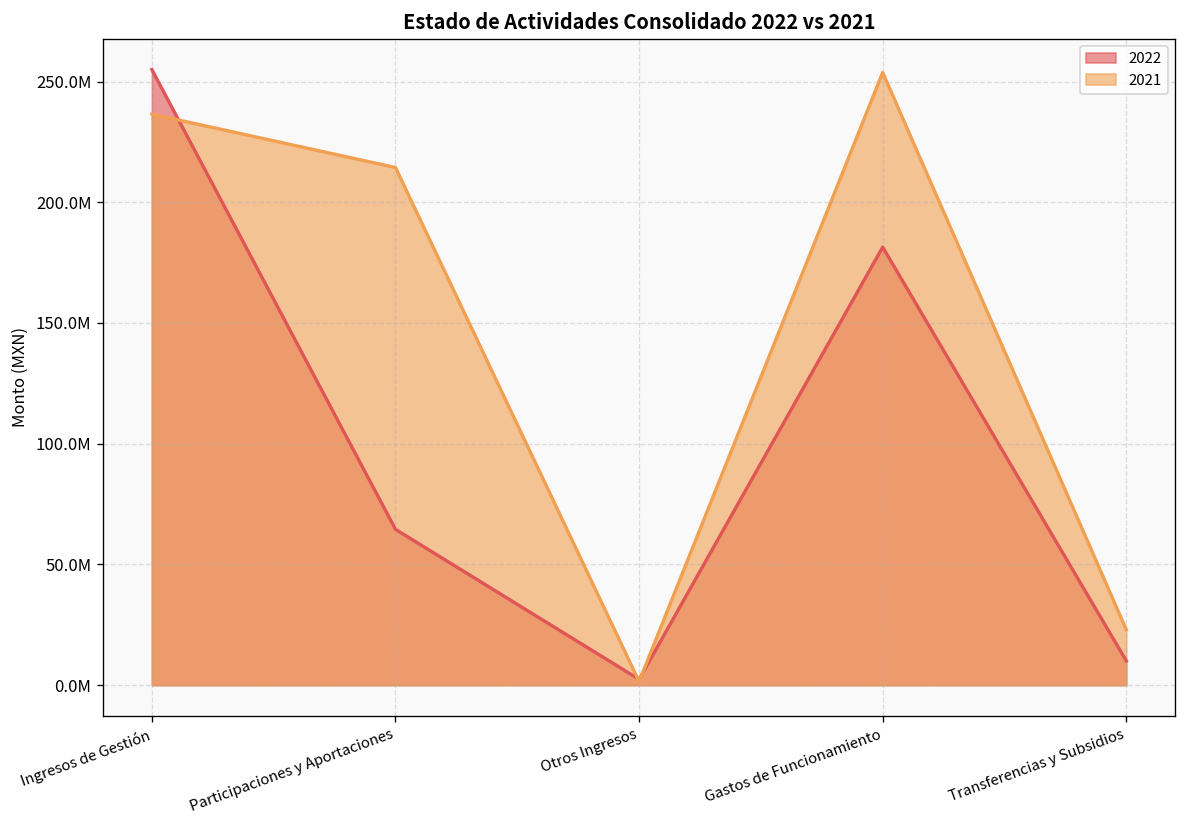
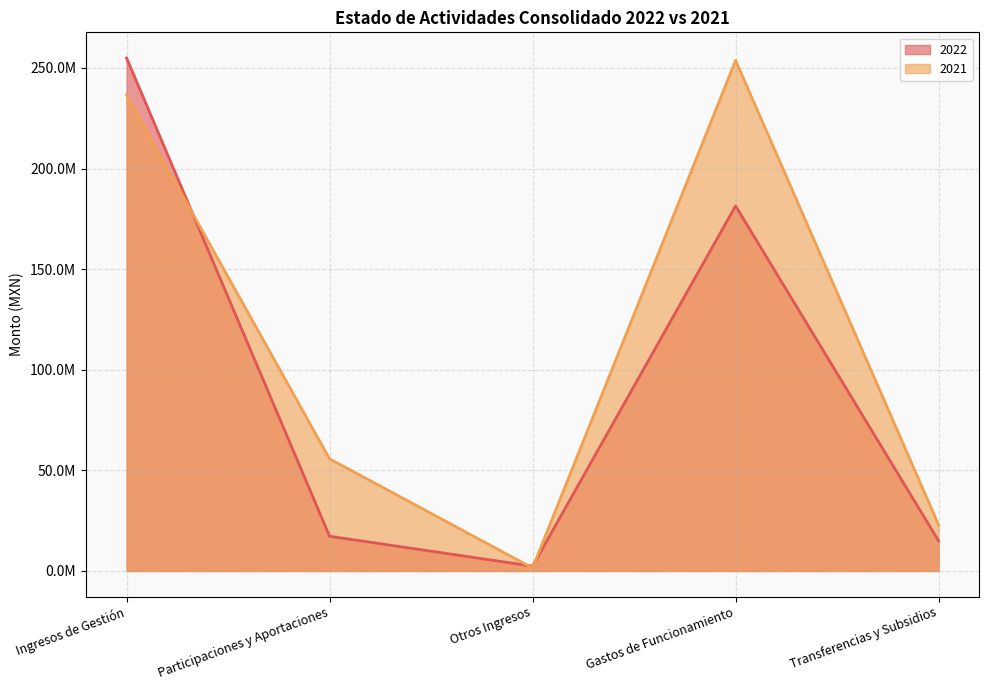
  {
    "2022": {
      "Ingresos de Gestión": 255000000,
-     "Participaciones y Aportaciones": 65000000,
+     "Participaciones y Aportaciones": 17000000,
      "Gastos de Funcionamiento": 181000000,
-     "Transferencias y Subsidios": 10000000
+     "Transferencias y Subsidios": 15000000
    },
    "2021": {
      "Ingresos de Gestión": 236000000,
-     "Participaciones y Aportaciones": 214000000,
+     "Participaciones y Aportaciones": 56000000,
      "Gastos de Funcionamiento": 254000000,
      "Transferencias y Subsidios": 23000000
    }
  }
